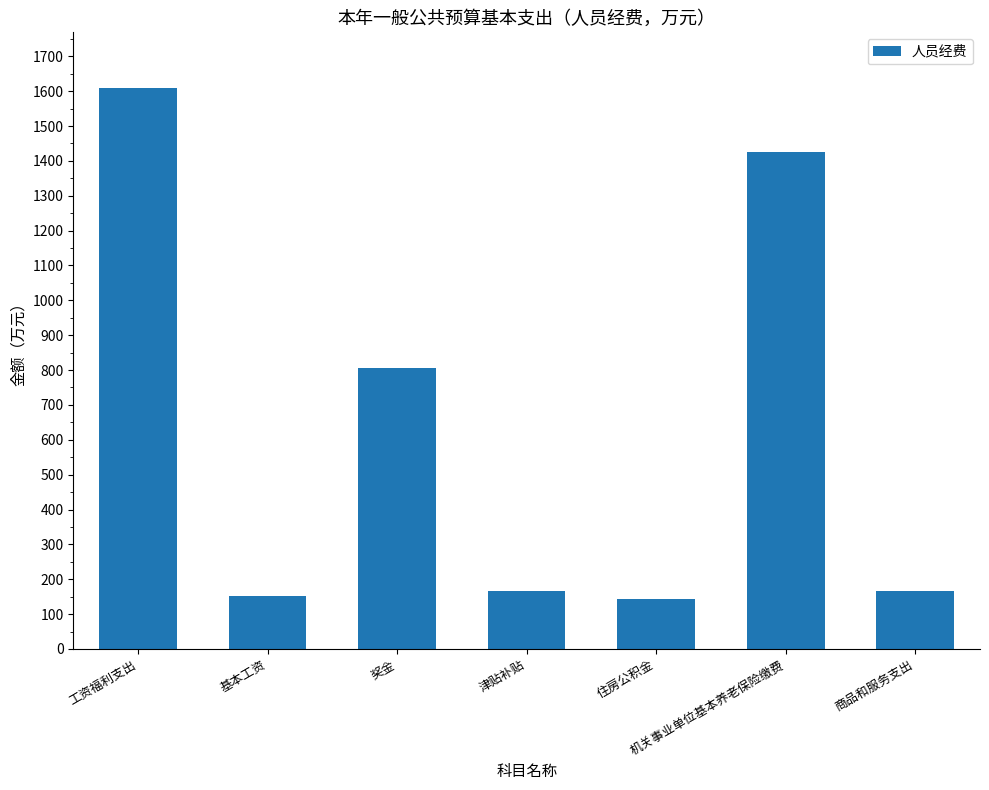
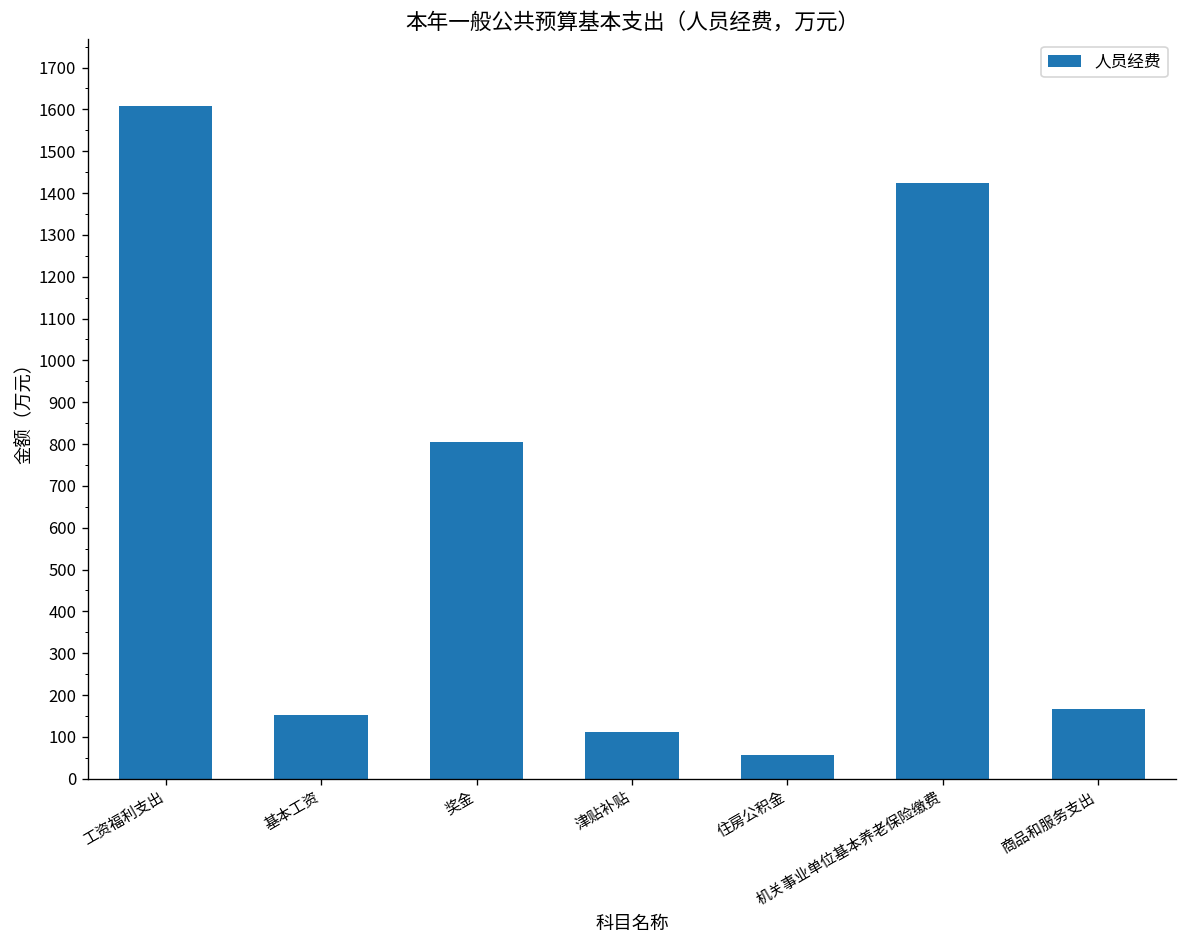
  {
    "工资福利支出": 1610,
    "基本工资": 150,
    "奖金": 810,
-   "津贴补贴": 160,
-   "住房公积金": 140,
+   "津贴补贴": 110,
+   "住房公积金": 60,
    "机关事业单位基本养老保险缴费": 1420,
    "商品和服务支出": 170
  }
